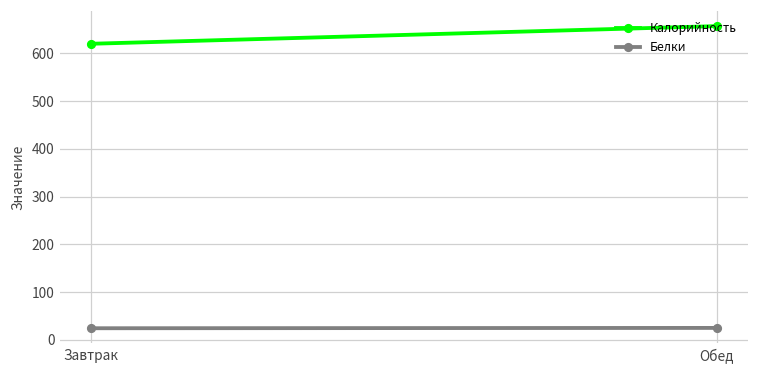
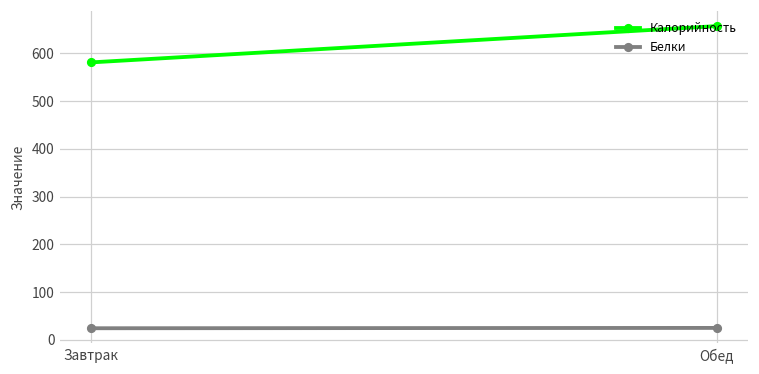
  {
    "Калорийность": {
-     "Завтрак": 620,
+     "Завтрак": 580,
      "Обед": 660
    },
    "Белки": {
      "Завтрак": 20,
      "Обед": 20
    }
  }
